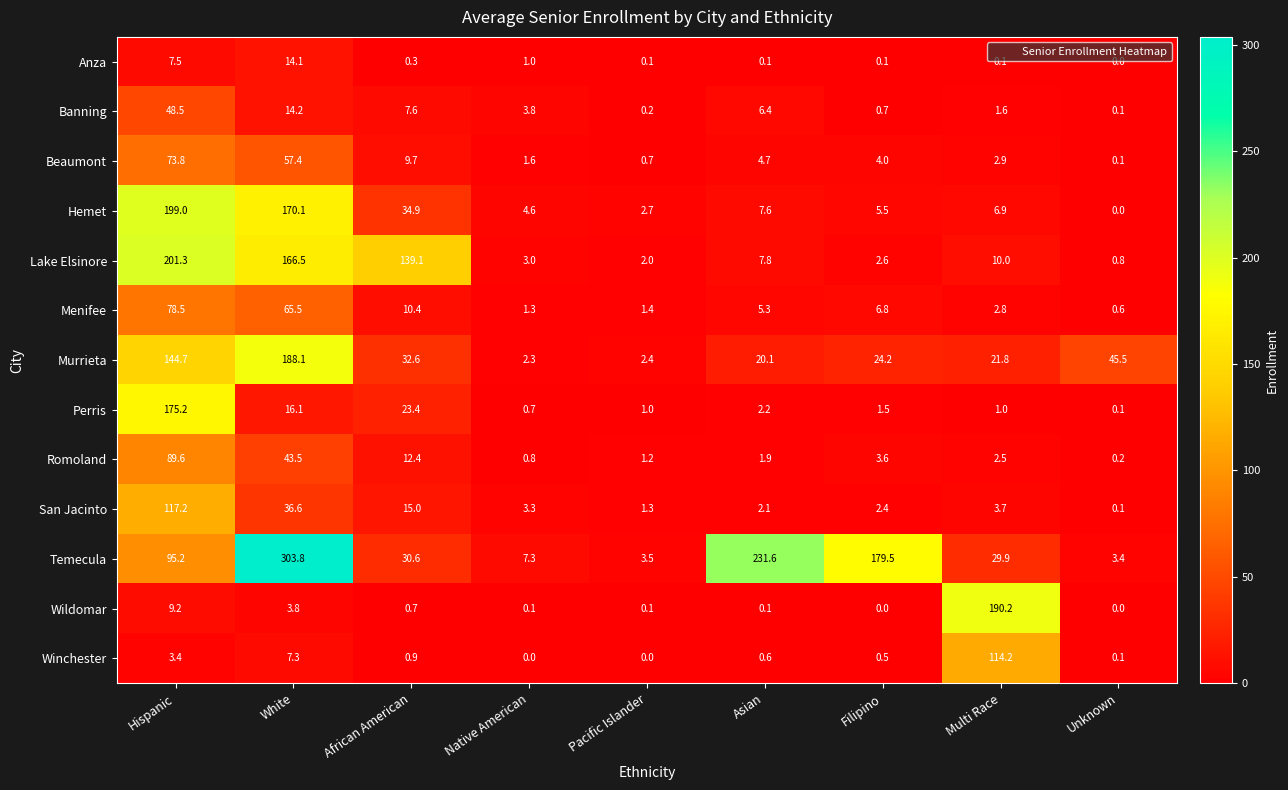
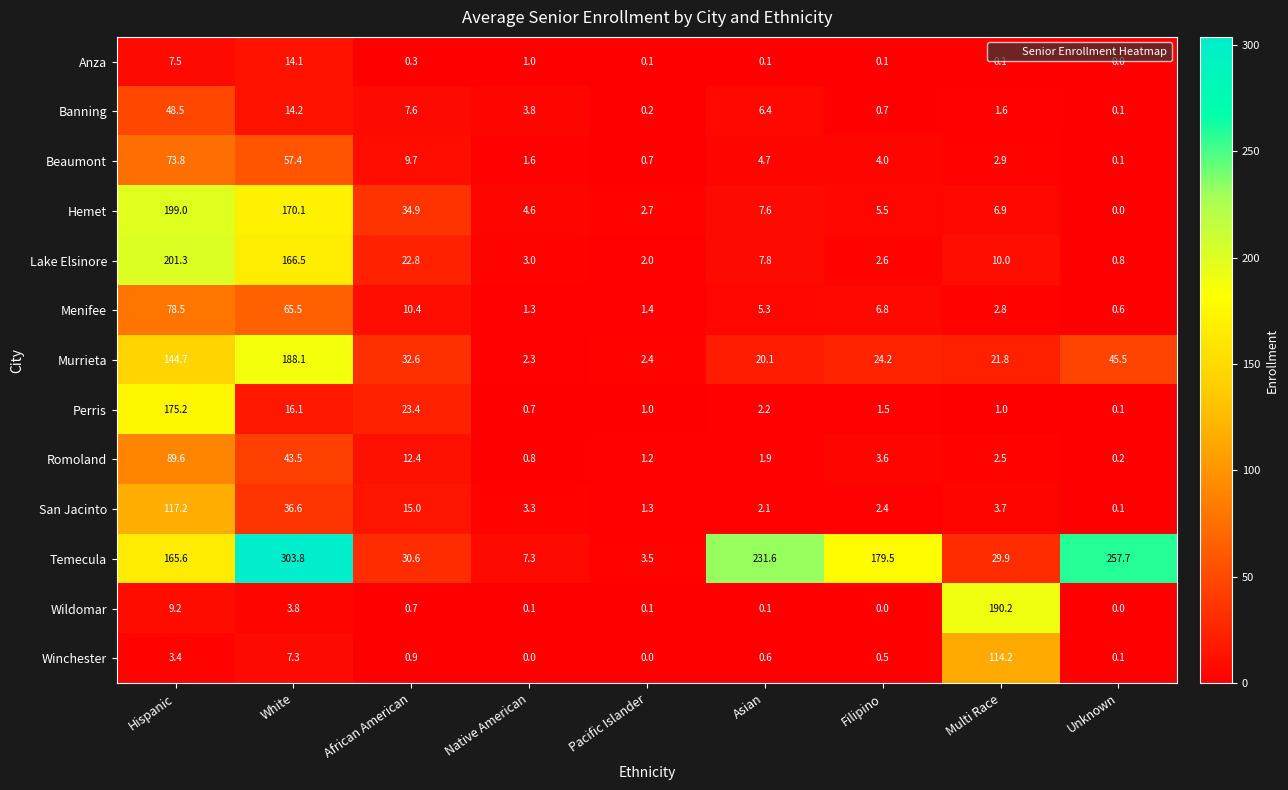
  {
    "Anza": {
      "Hispanic": 7.5,
      "White": 14.1,
      "African American": 0.3,
      "Native American": 1.0,
      "Pacific Islander": 0.1,
      "Asian": 0.1,
      "Filipino": 0.1
    },
    "Banning": {
      "Hispanic": 48.5,
      "White": 14.2,
      "African American": 7.6,
      "Native American": 3.8,
      "Pacific Islander": 0.2,
      "Asian": 6.4,
      "Filipino": 0.7,
      "Multi Race": 1.6,
      "Unknown": 0.1
    },
    "Beaumont": {
      "Hispanic": 73.8,
      "White": 57.4,
      "African American": 9.7,
      "Native American": 1.6,
      "Pacific Islander": 0.7,
      "Asian": 4.7,
      "Filipino": 4.0,
      "Multi Race": 2.9,
      "Unknown": 0.1
    },
    "Hemet": {
      "Hispanic": 199.0,
      "White": 170.1,
      "African American": 34.9,
      "Native American": 4.6,
      "Pacific Islander": 2.7,
      "Asian": 7.6,
      "Filipino": 5.5,
      "Multi Race": 6.9,
      "Unknown": 0.0
    },
    "Lake Elsinore": {
      "Hispanic": 201.3,
      "White": 166.5,
-     "African American": 139.1,
+     "African American": 22.8,
      "Native American": 3.0,
      "Pacific Islander": 2.0,
      "Asian": 7.8,
      "Filipino": 2.6,
      "Multi Race": 10.0,
      "Unknown": 0.8
    },
    "Menifee": {
      "Hispanic": 78.5,
      "White": 65.5,
      "African American": 10.4,
      "Native American": 1.3,
      "Pacific Islander": 1.4,
      "Asian": 5.3,
      "Filipino": 6.8,
      "Multi Race": 2.8,
      "Unknown": 0.6
    },
    "Murrieta": {
      "Hispanic": 144.7,
      "White": 188.1,
      "African American": 32.6,
      "Native American": 2.3,
      "Pacific Islander": 2.4,
      "Asian": 20.1,
      "Filipino": 24.2,
      "Multi Race": 21.8,
      "Unknown": 45.5
    },
    "Perris": {
      "Hispanic": 175.2,
      "White": 16.1,
      "African American": 23.4,
      "Native American": 0.7,
      "Pacific Islander": 1.0,
      "Asian": 2.2,
      "Filipino": 1.5,
      "Multi Race": 1.0,
      "Unknown": 0.1
    },
    "Romoland": {
      "Hispanic": 89.6,
      "White": 43.5,
      "African American": 12.4,
      "Native American": 0.8,
      "Pacific Islander": 1.2,
      "Asian": 1.9,
      "Filipino": 3.6,
      "Multi Race": 2.5,
      "Unknown": 0.2
    },
    "San Jacinto": {
      "Hispanic": 117.2,
      "White": 36.6,
      "African American": 15.0,
      "Native American": 3.3,
      "Pacific Islander": 1.3,
      "Asian": 2.1,
      "Filipino": 2.4,
      "Multi Race": 3.7,
      "Unknown": 0.1
    },
    "Temecula": {
-     "Hispanic": 95.2,
+     "Hispanic": 165.6,
      "White": 303.8,
      "African American": 30.6,
      "Native American": 7.3,
      "Pacific Islander": 3.5,
      "Asian": 231.6,
      "Filipino": 179.5,
      "Multi Race": 29.9,
-     "Unknown": 3.4
+     "Unknown": 257.7
    },
    "Wildomar": {
      "Hispanic": 9.2,
      "White": 3.8,
      "African American": 0.7,
      "Native American": 0.1,
      "Pacific Islander": 0.1,
      "Asian": 0.1,
      "Filipino": 0.0,
      "Multi Race": 190.2,
      "Unknown": 0.0
    },
    "Winchester": {
      "Hispanic": 3.4,
      "White": 7.3,
      "African American": 0.9,
      "Native American": 0.0,
      "Pacific Islander": 0.0,
      "Asian": 0.6,
      "Filipino": 0.5,
      "Multi Race": 114.2,
      "Unknown": 0.1
    }
  }
